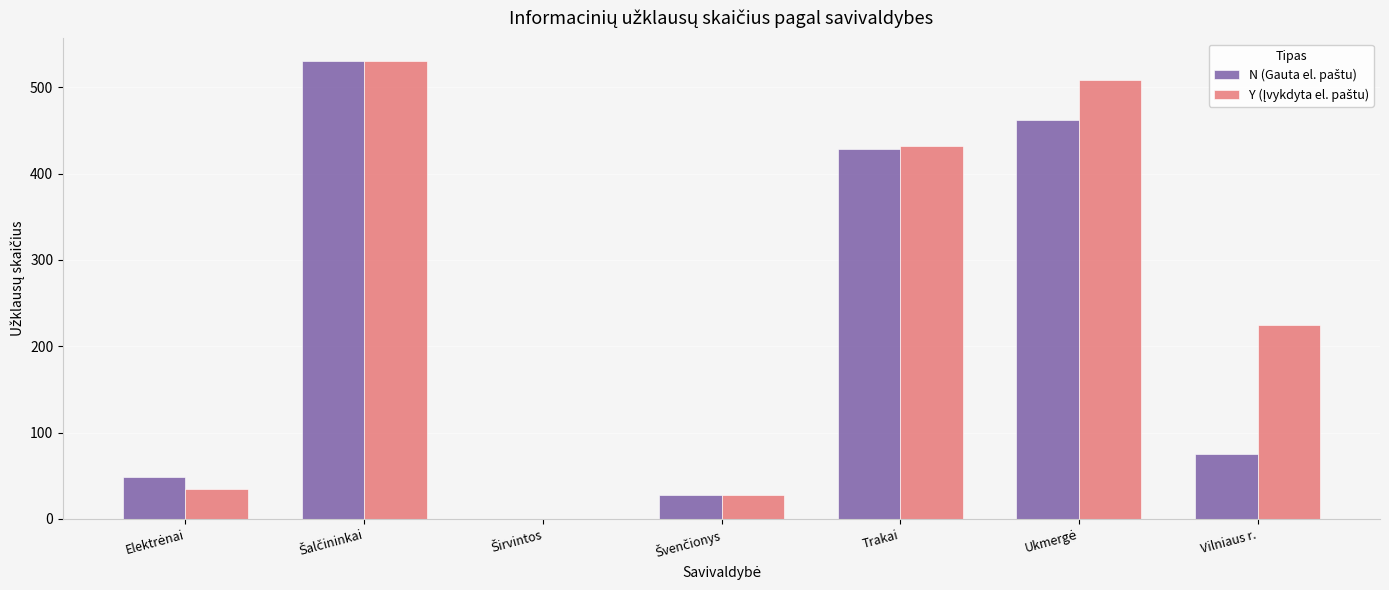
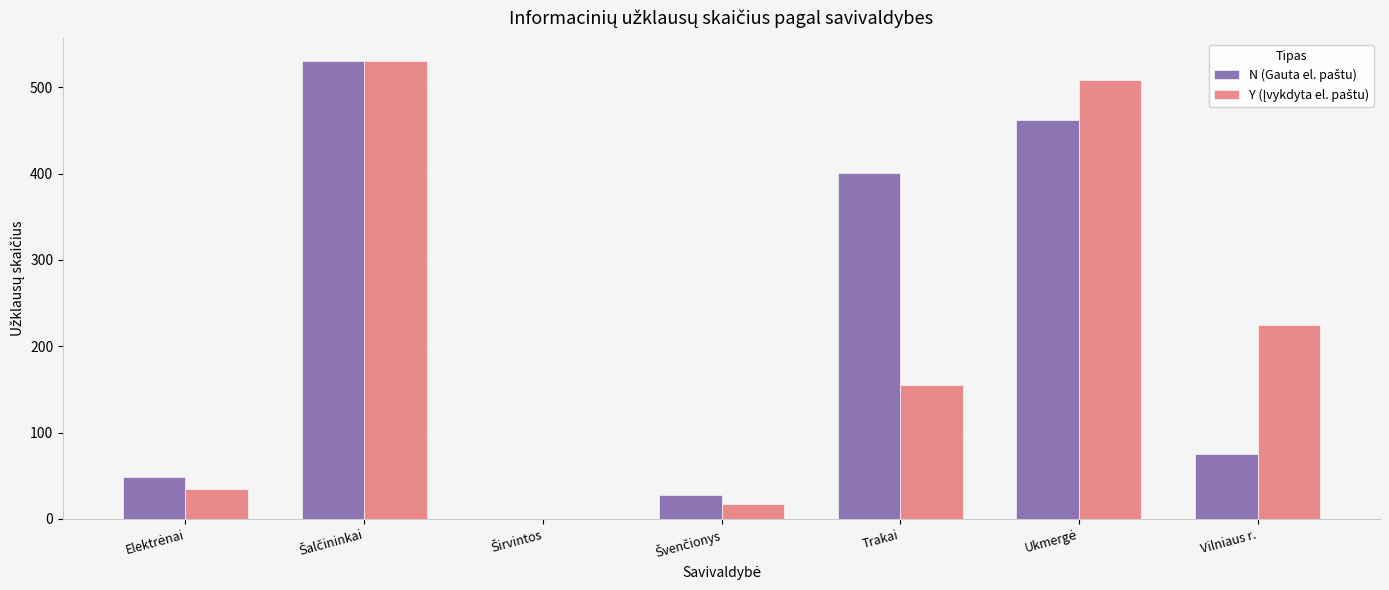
  {
    "N (Gauta el. paštu)": {
      "Elektrėnai": 50,
      "Šalčininkai": 530,
      "Širvintos": 0,
      "Švenčionys": 30,
-     "Trakai": 430,
+     "Trakai": 400,
      "Ukmergė": 460,
      "Vilniaus r.": 80
    },
    "Y (Įvykdyta el. paštu)": {
      "Elektrėnai": 40,
      "Šalčininkai": 530,
      "Širvintos": 0,
-     "Švenčionys": 30,
-     "Trakai": 430,
+     "Švenčionys": 20,
+     "Trakai": 160,
      "Ukmergė": 510,
      "Vilniaus r.": 220
    }
  }
